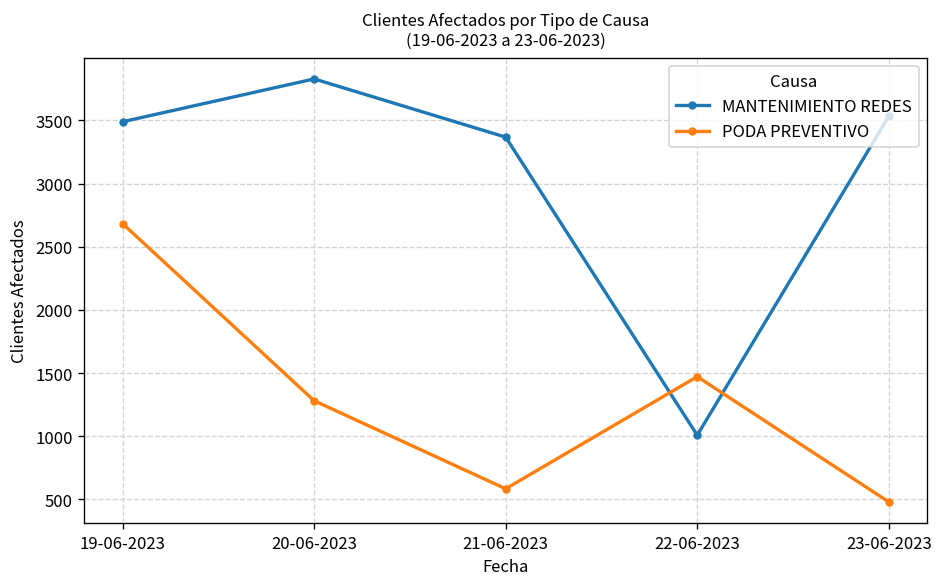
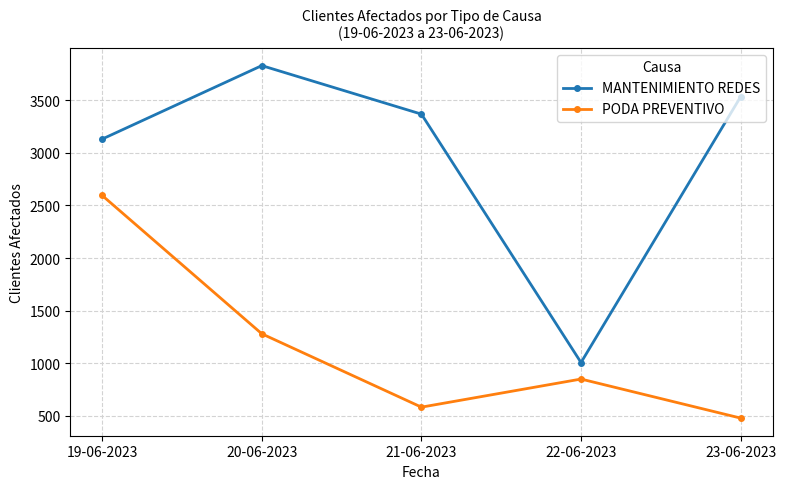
  {
    "MANTENIMIENTO REDES": {
-     "19-06-2023": 3490,
+     "19-06-2023": 3130,
      "20-06-2023": 3830,
      "21-06-2023": 3370,
      "22-06-2023": 1010
    },
    "PODA PREVENTIVO": {
-     "19-06-2023": 2680,
+     "19-06-2023": 2600,
      "20-06-2023": 1280,
      "21-06-2023": 580,
-     "22-06-2023": 1470,
+     "22-06-2023": 850,
      "23-06-2023": 480
    }
  }
